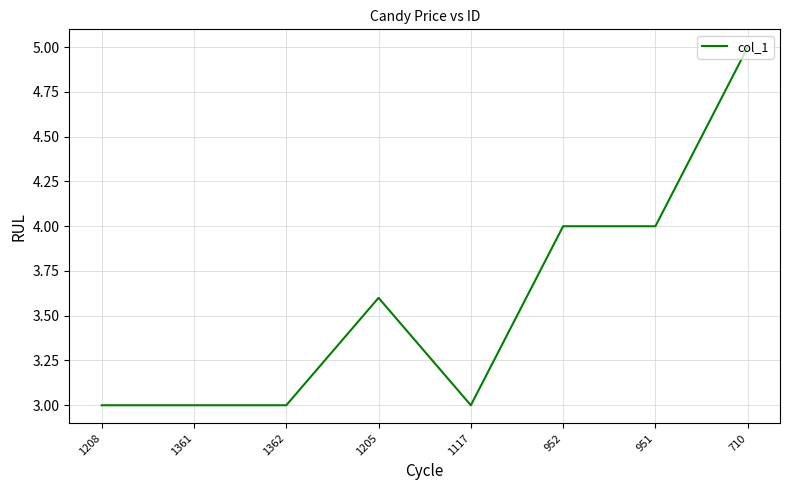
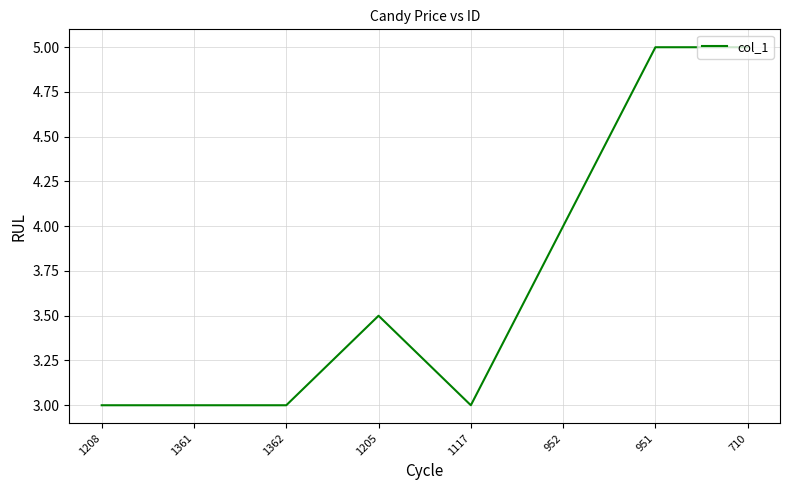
  {
    "1208": 3.0,
    "1361": 3.0,
    "1362": 3.0,
-   "1205": 3.6,
+   "1205": 3.5,
    "1117": 3.0,
    "952": 4.0,
-   "951": 4
+   "951": 5
  }
